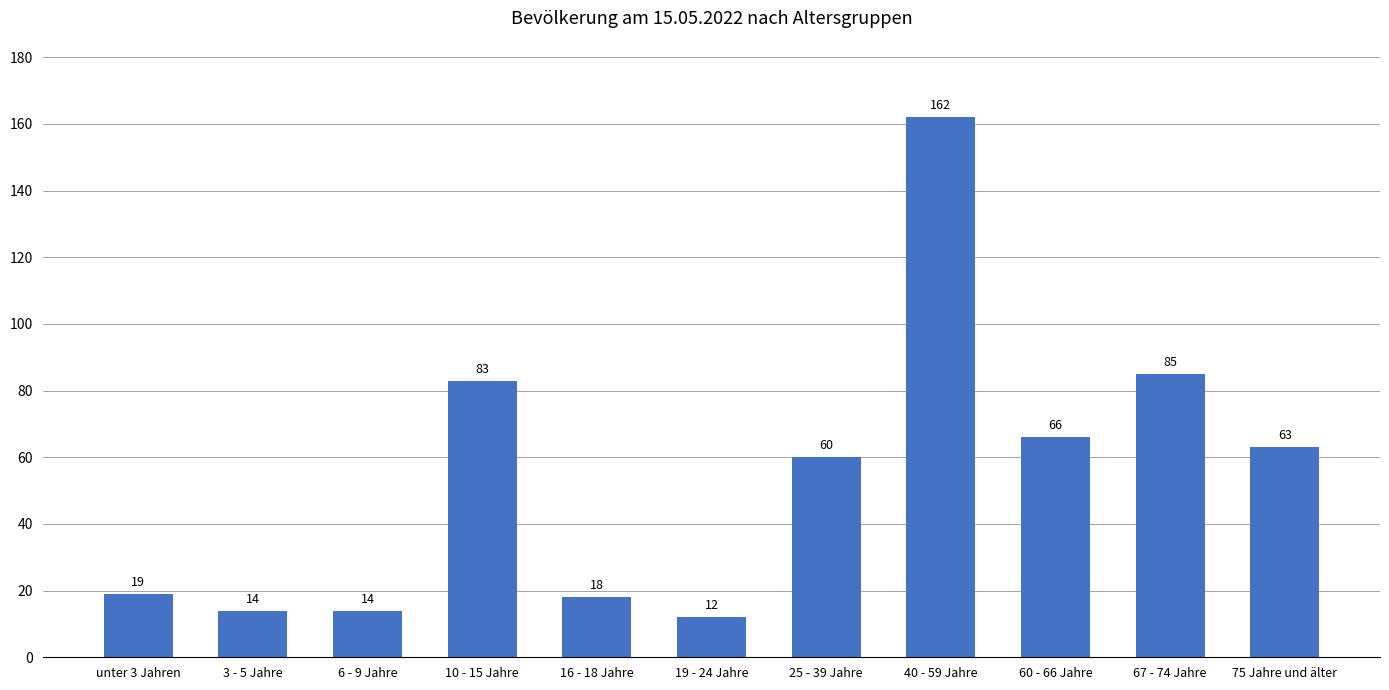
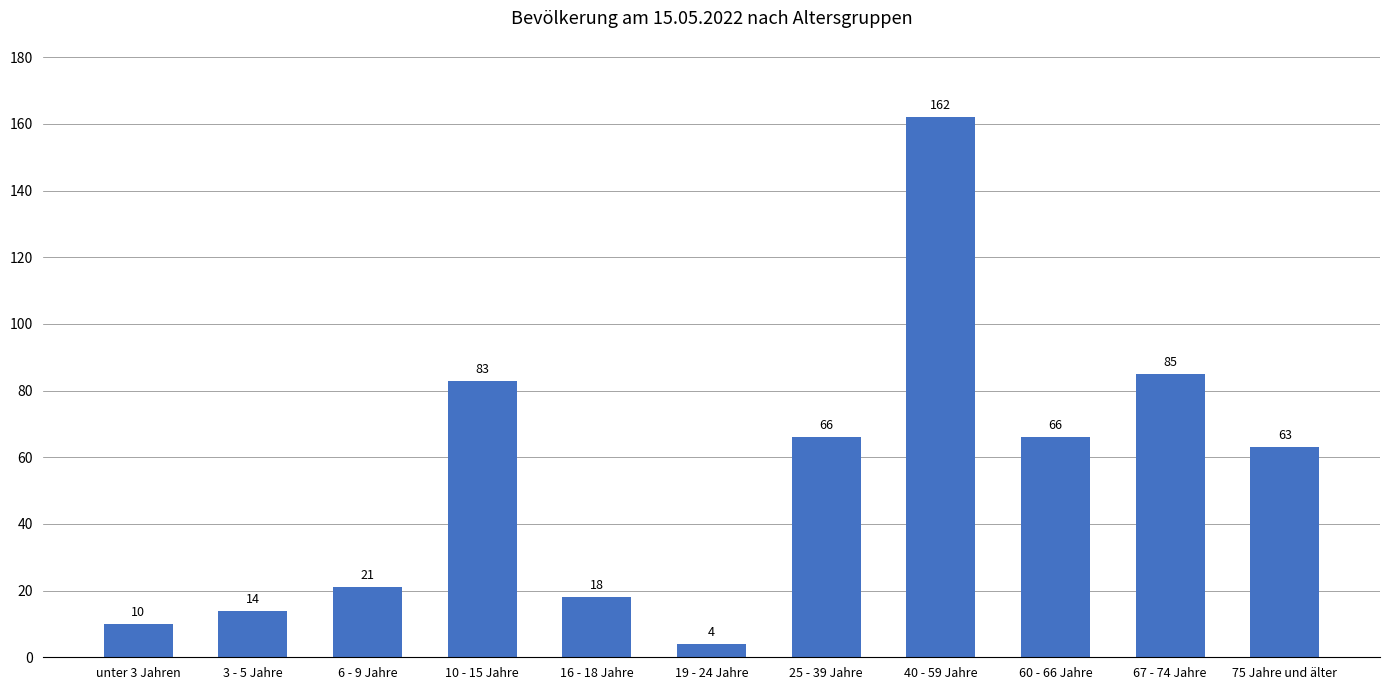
  {
-   "unter 3 Jahren": 19,
+   "unter 3 Jahren": 10,
    "3 - 5 Jahre": 14,
-   "6 - 9 Jahre": 14,
+   "6 - 9 Jahre": 21,
    "10 - 15 Jahre": 83,
    "16 - 18 Jahre": 18,
-   "19 - 24 Jahre": 12,
-   "25 - 39 Jahre": 60,
+   "19 - 24 Jahre": 4,
+   "25 - 39 Jahre": 66,
    "40 - 59 Jahre": 162,
    "60 - 66 Jahre": 66,
    "67 - 74 Jahre": 85,
    "75 Jahre und älter": 63
  }
